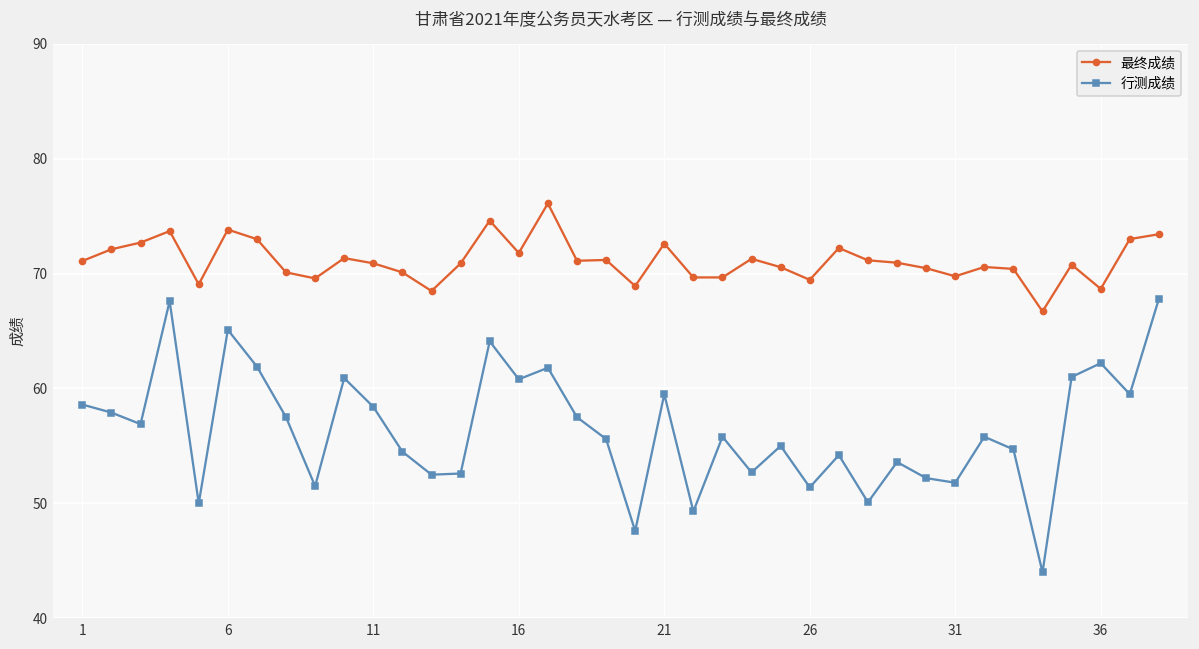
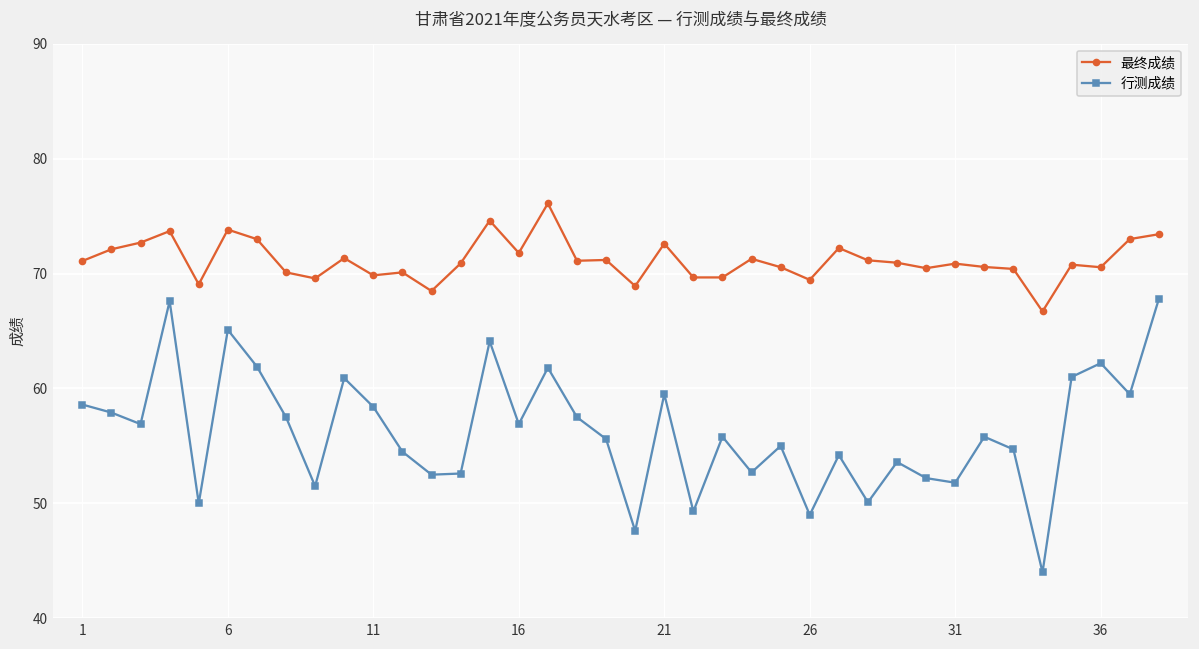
  {
    "最终成绩": {
      "1": 71.1,
      "6": 73.8,
-     "11": 70.9,
+     "11": 69.8,
      "16": 71.8,
      "21": 72.6,
      "26": 69.5,
-     "31": 69.8,
-     "36": 68.7
+     "31": 70.9,
+     "36": 70.5
    },
    "行测成绩": {
      "1": 58.6,
      "6": 65.1,
      "11": 58.4,
-     "16": 60.8,
+     "16": 56.9,
      "21": 59.5,
-     "26": 51.4,
+     "26": 49.0,
      "31": 51.8,
      "36": 62.2
    }
  }
